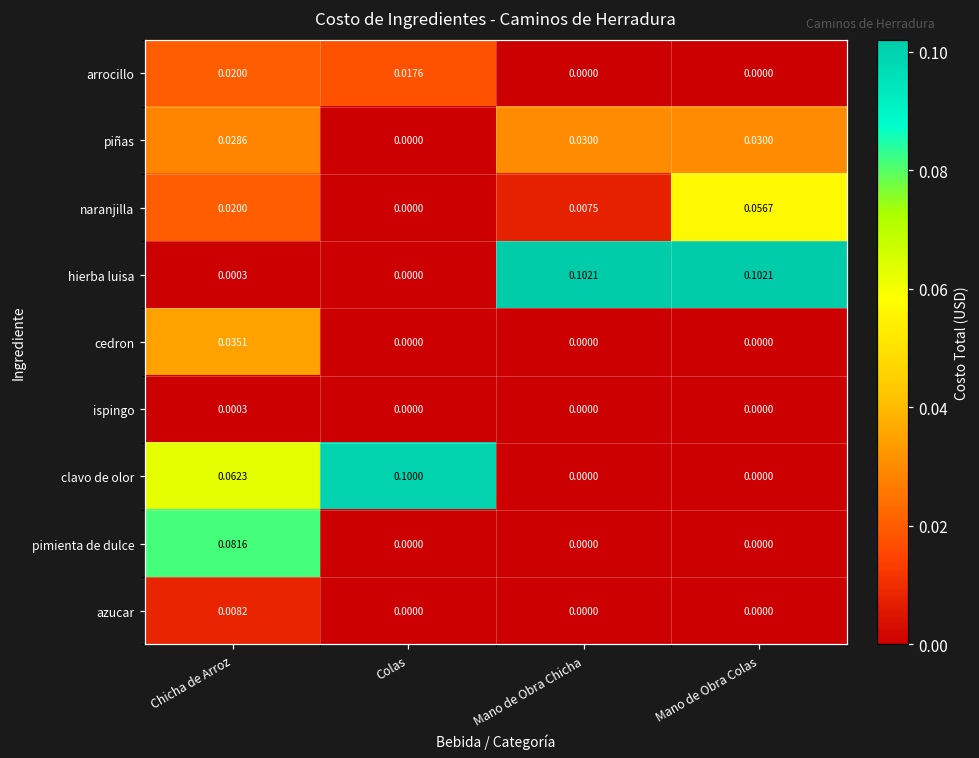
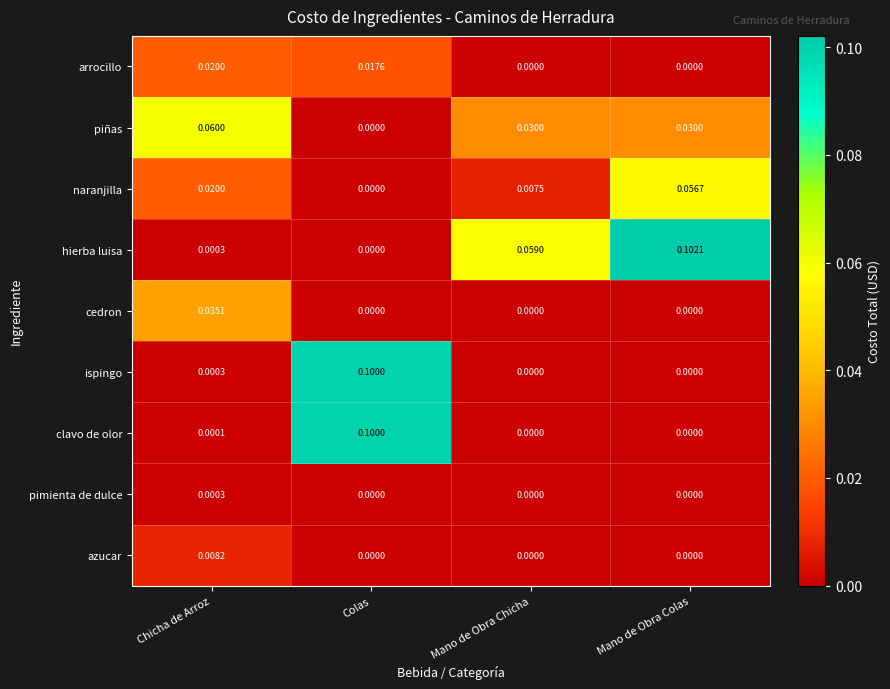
  {
    "arrocillo": {
      "Chicha de Arroz": 0.0200,
      "Colas": 0.0176,
      "Mano de Obra Chicha": 0.0000,
      "Mano de Obra Colas": 0.0000
    },
    "piñas": {
-     "Chicha de Arroz": 0.0286,
+     "Chicha de Arroz": 0.0600,
      "Colas": 0.0000,
      "Mano de Obra Chicha": 0.0300,
      "Mano de Obra Colas": 0.0300
    },
    "naranjilla": {
      "Chicha de Arroz": 0.0200,
      "Colas": 0.0000,
      "Mano de Obra Chicha": 0.0075,
      "Mano de Obra Colas": 0.0567
    },
    "hierba luisa": {
      "Chicha de Arroz": 0.0003,
      "Colas": 0.0000,
-     "Mano de Obra Chicha": 0.1021,
+     "Mano de Obra Chicha": 0.0590,
      "Mano de Obra Colas": 0.1021
    },
    "cedron": {
      "Chicha de Arroz": 0.0351,
      "Colas": 0.0000,
      "Mano de Obra Chicha": 0.0000,
      "Mano de Obra Colas": 0.0000
    },
    "ispingo": {
      "Chicha de Arroz": 0.0003,
-     "Colas": 0.0000,
+     "Colas": 0.1000,
      "Mano de Obra Chicha": 0.0000,
      "Mano de Obra Colas": 0.0000
    },
    "clavo de olor": {
-     "Chicha de Arroz": 0.0623,
+     "Chicha de Arroz": 0.0001,
      "Colas": 0.1000,
      "Mano de Obra Chicha": 0.0000,
      "Mano de Obra Colas": 0.0000
    },
    "pimienta de dulce": {
-     "Chicha de Arroz": 0.0816,
+     "Chicha de Arroz": 0.0003,
      "Colas": 0.0000,
      "Mano de Obra Chicha": 0.0000,
      "Mano de Obra Colas": 0.0000
    },
    "azucar": {
      "Chicha de Arroz": 0.0082,
      "Colas": 0.0000,
      "Mano de Obra Chicha": 0.0000,
      "Mano de Obra Colas": 0.0000
    }
  }
